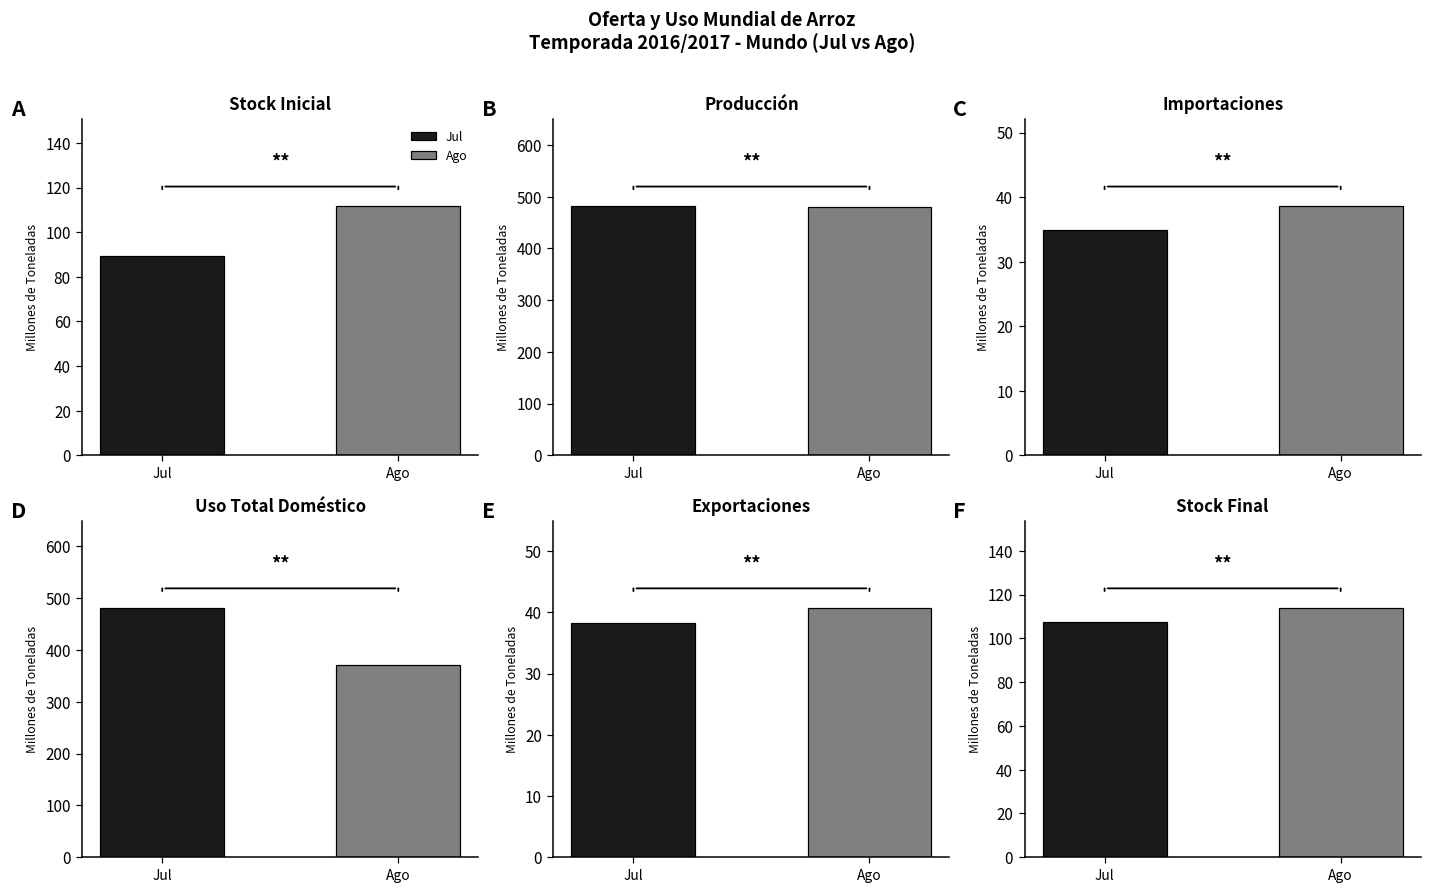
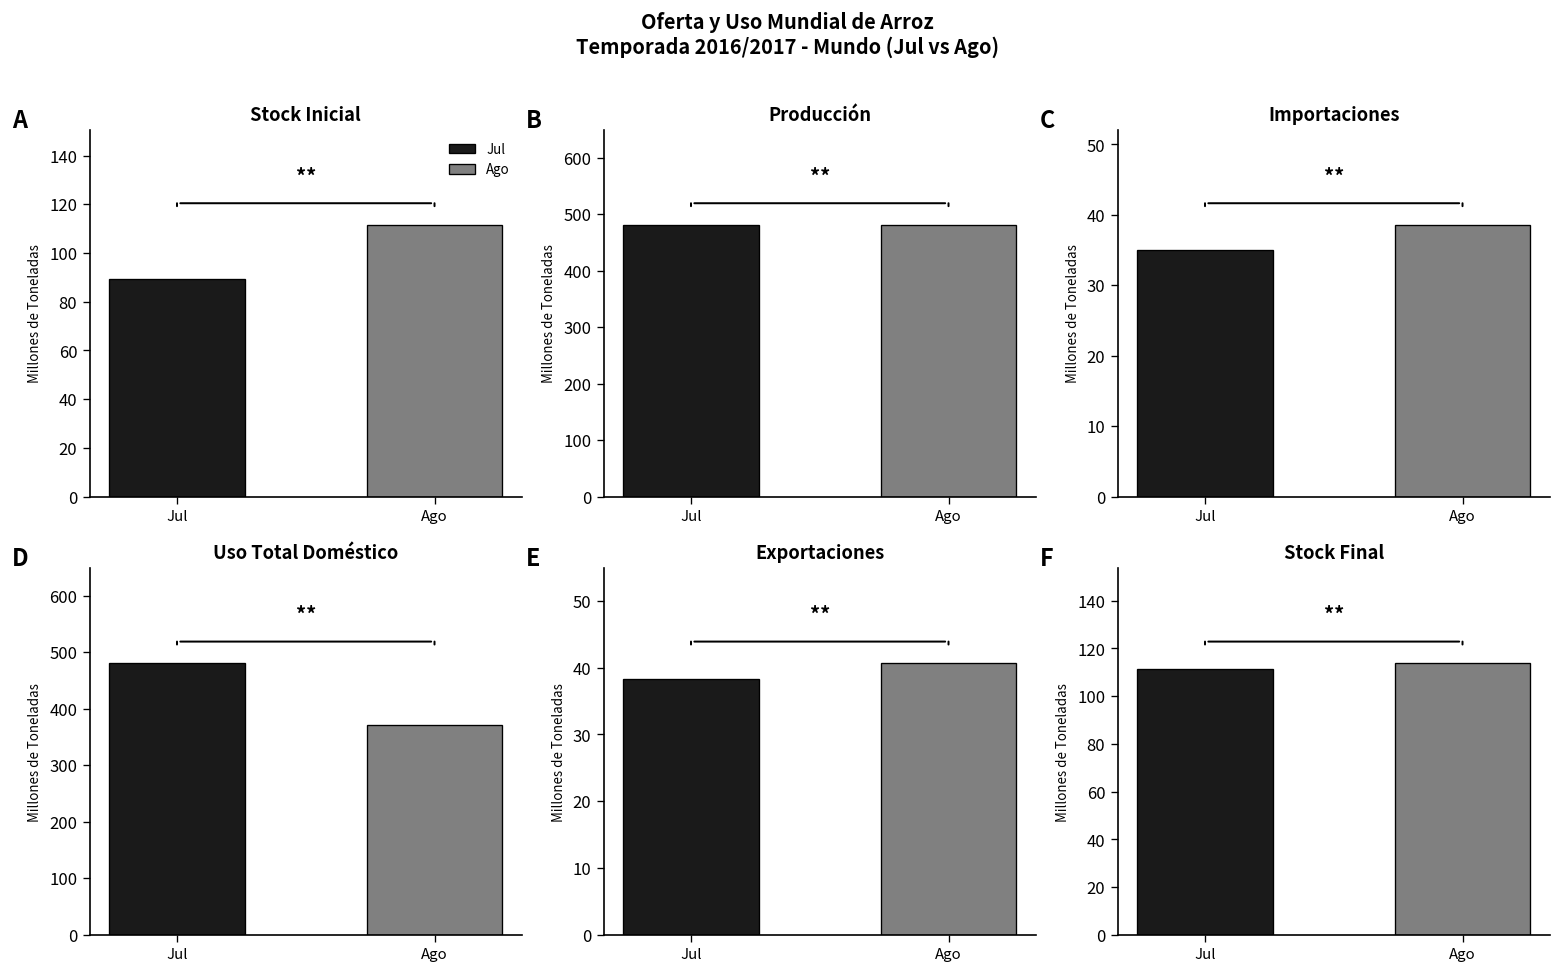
  {
    "Stock Inicial": {
      "Jul": 89,
      "Ago": 112
    },
    "Producción": {
      "Jul": 480,
      "Ago": 480
    },
    "Importaciones": {
      "Jul": 35,
      "Ago": 39
    },
    "Uso Total Doméstico": {
      "Jul": 480,
      "Ago": 370
    },
    "Exportaciones": {
      "Jul": 38,
      "Ago": 41
    },
    "Stock Final": {
-     "Jul": 107,
+     "Jul": 111,
      "Ago": 114
    }
  }
